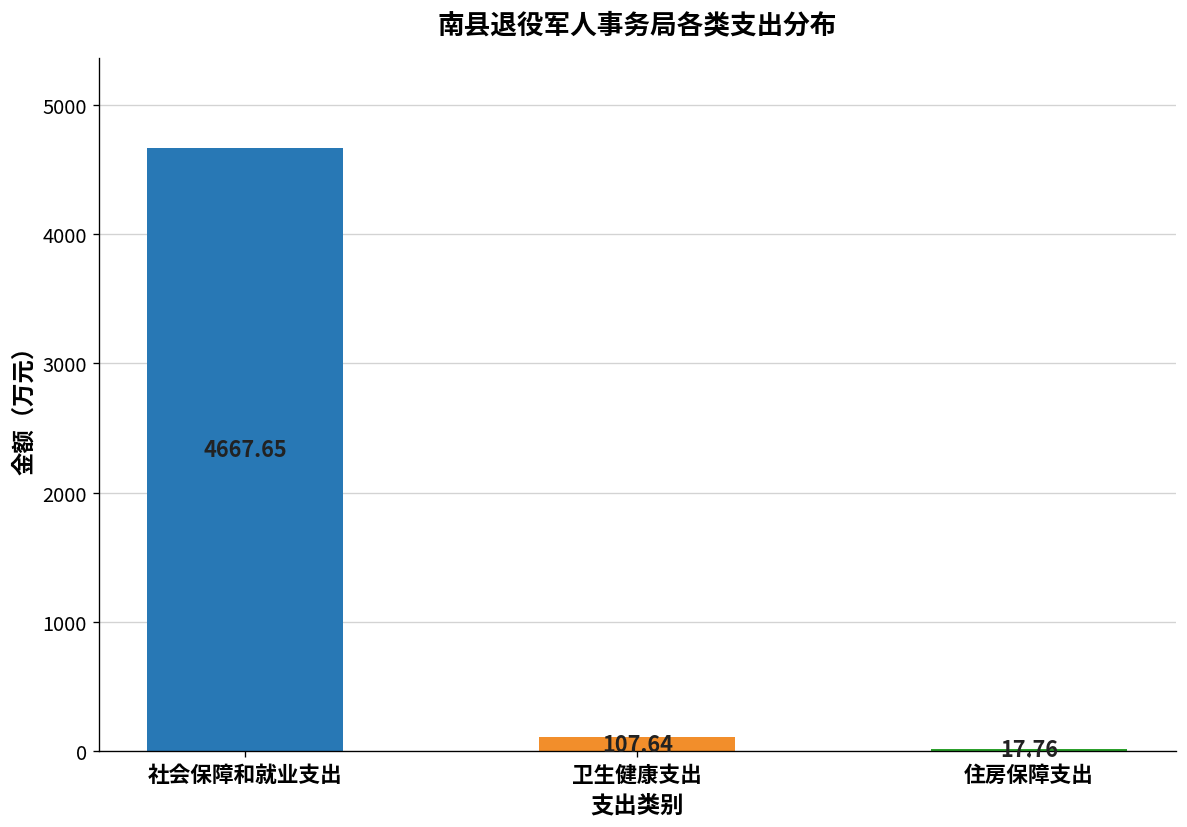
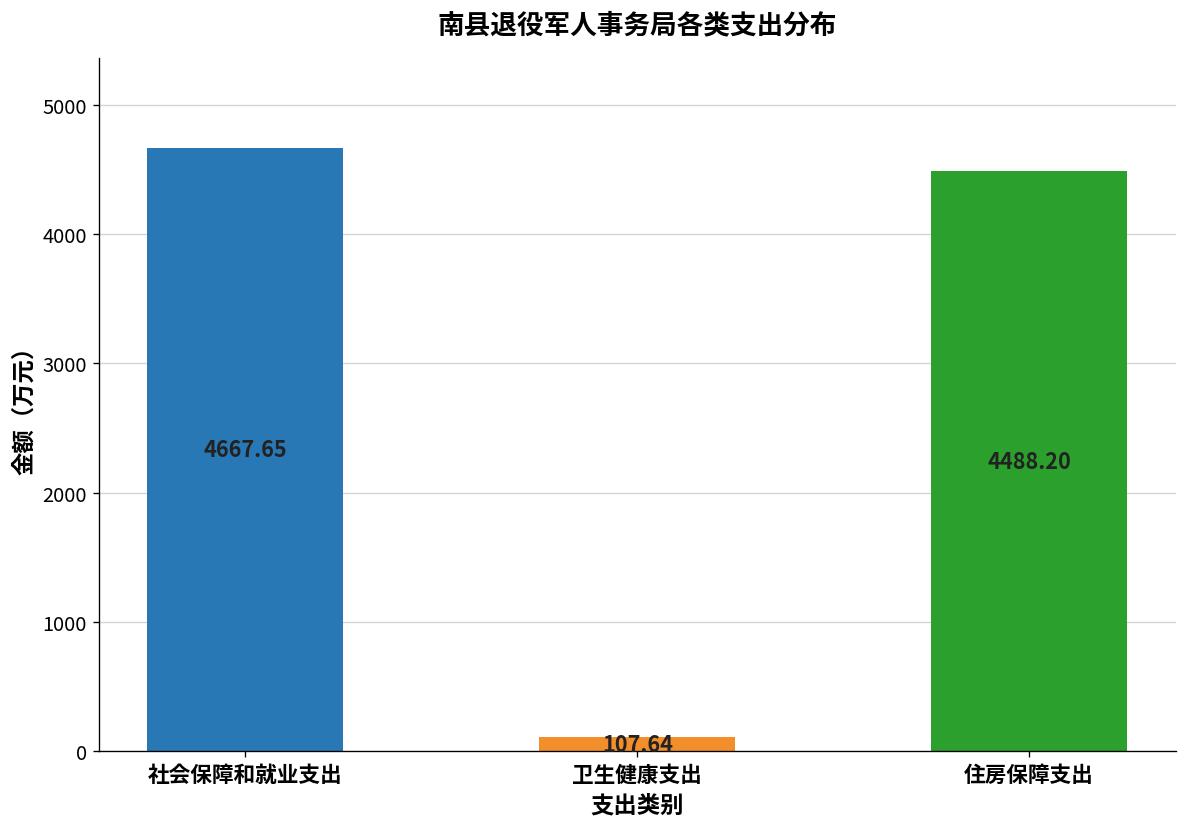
  {
    "社会保障和就业支出": 4667.65,
    "卫生健康支出": 107.64,
-   "住房保障支出": 17.76
+   "住房保障支出": 4488.20
  }
